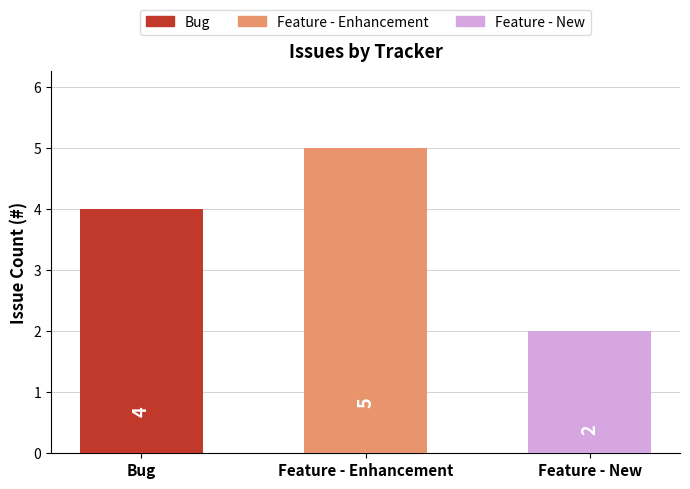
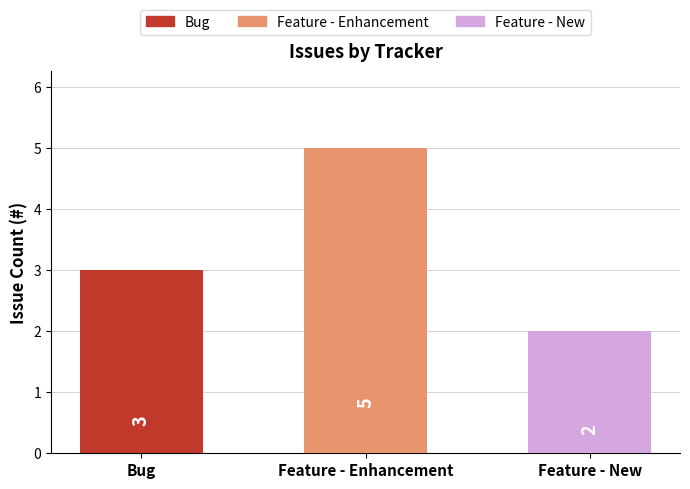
  {
-   "Bug": 4,
+   "Bug": 3,
    "Feature - Enhancement": 5,
    "Feature - New": 2
  }
